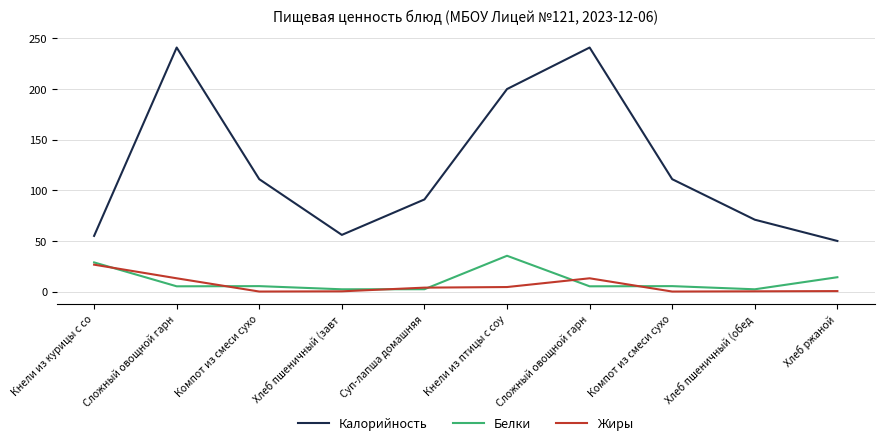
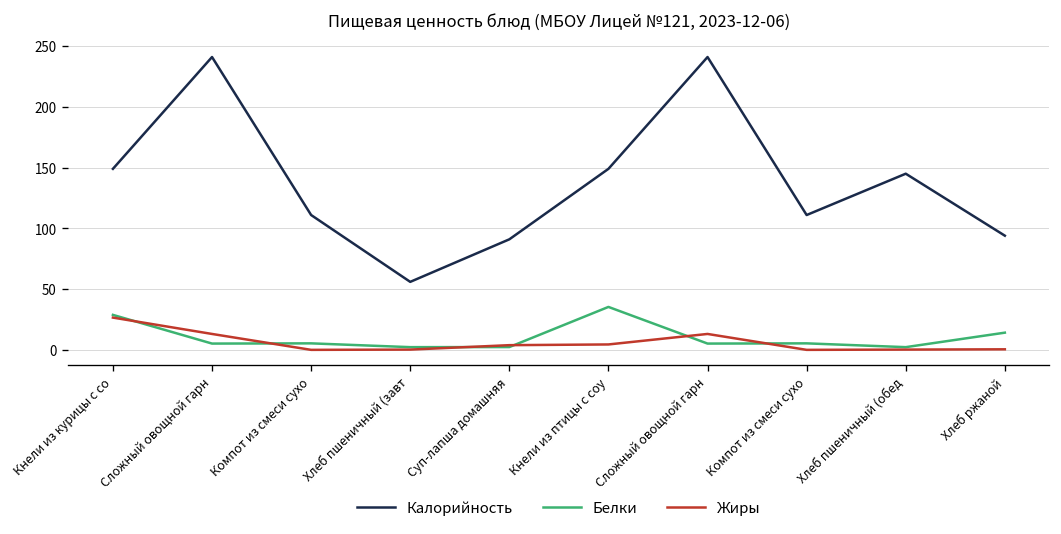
  {
    "Калорийность": {
-     "Кнели из курицы с со": 55,
+     "Кнели из курицы с со": 149,
      "Хлеб пшеничный (завт": 56,
      "Суп-лапша домашняя": 91,
-     "Кнели из птицы с соу": 200,
-     "Хлеб пшеничный (обед": 71,
-     "Хлеб ржаной": 50
+     "Кнели из птицы с соу": 149,
+     "Хлеб пшеничный (обед": 145,
+     "Хлеб ржаной": 94
    },
    "Белки": {
      "Кнели из птицы с соу": 35,
      "Хлеб ржаной": 14
    },
    "Жиры": {
      "Кнели из птицы с соу": 5,
      "Хлеб ржаной": 1
    }
  }
